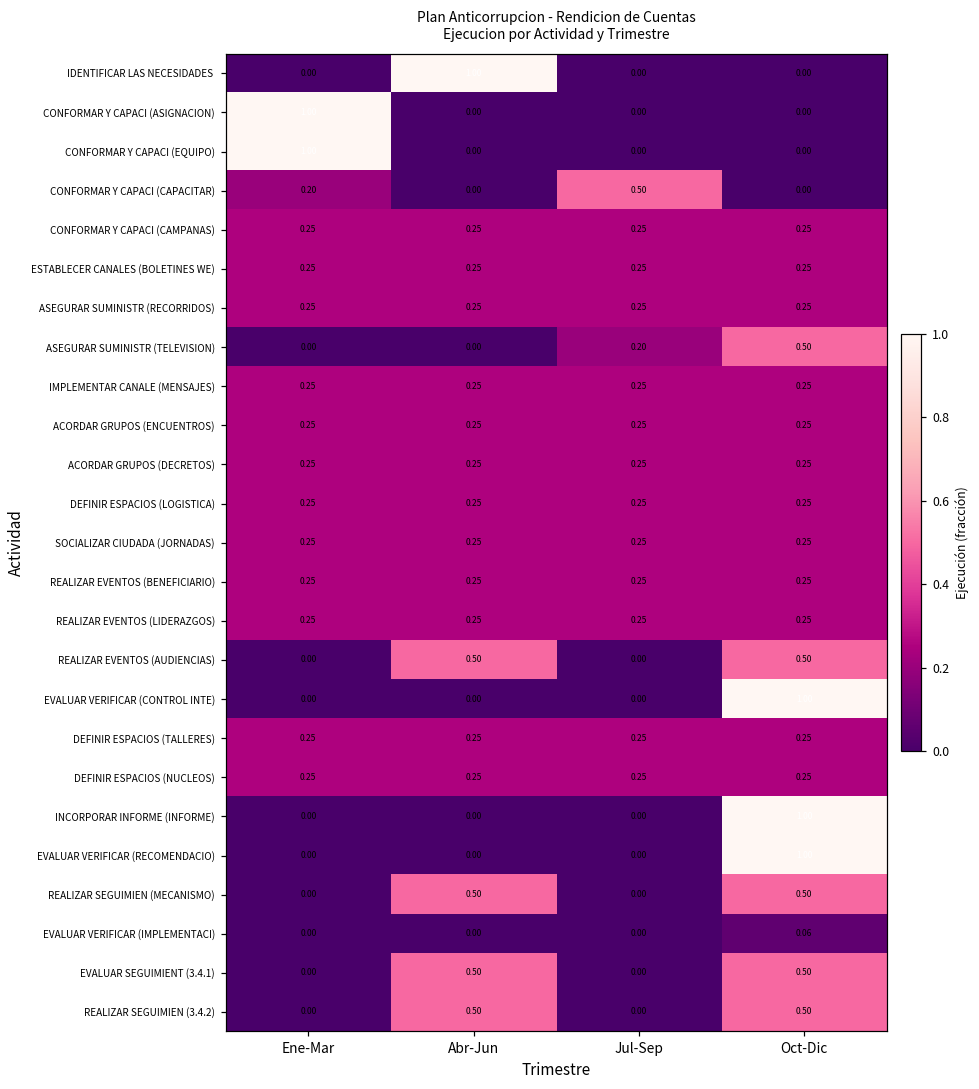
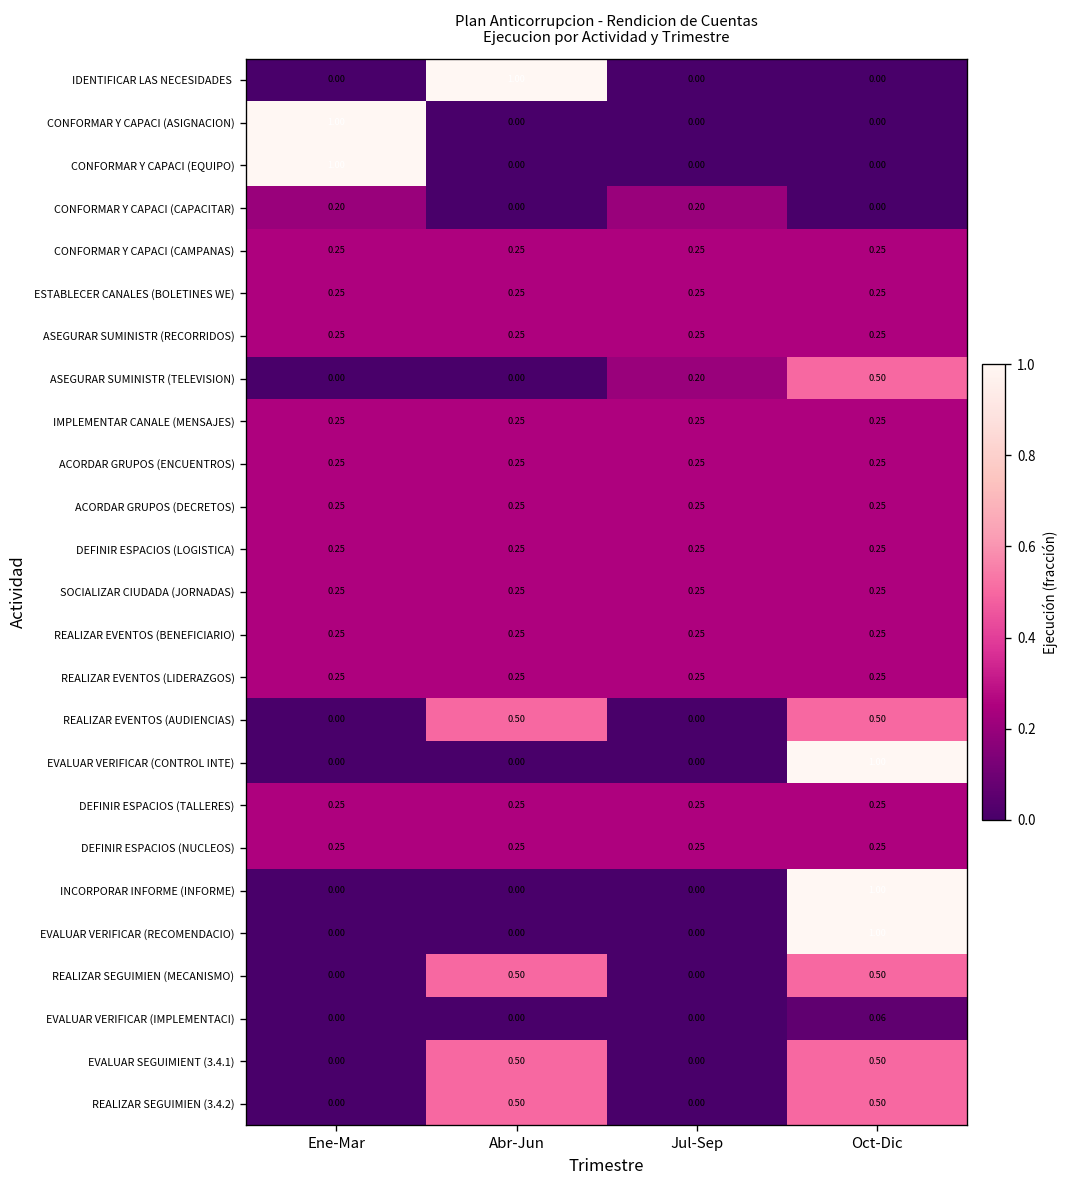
  {
    "IDENTIFICAR LAS NECESIDADES": {
      "Ene-Mar": 0.00,
      "Jul-Sep": 0.00,
      "Oct-Dic": 0.00
    },
    "CONFORMAR Y CAPACI (ASIGNACION)": {
      "Abr-Jun": 0.00,
      "Jul-Sep": 0.00,
      "Oct-Dic": 0.00
    },
    "CONFORMAR Y CAPACI (EQUIPO)": {
      "Abr-Jun": 0.00,
      "Jul-Sep": 0.00,
      "Oct-Dic": 0.00
    },
    "CONFORMAR Y CAPACI (CAPACITAR)": {
      "Ene-Mar": 0.20,
      "Abr-Jun": 0.00,
-     "Jul-Sep": 0.50,
+     "Jul-Sep": 0.20,
      "Oct-Dic": 0.00
    },
    "CONFORMAR Y CAPACI (CAMPANAS)": {
      "Ene-Mar": 0.25,
      "Abr-Jun": 0.25,
      "Jul-Sep": 0.25,
      "Oct-Dic": 0.25
    },
    "ESTABLECER CANALES (BOLETINES WE)": {
      "Ene-Mar": 0.25,
      "Abr-Jun": 0.25,
      "Jul-Sep": 0.25,
      "Oct-Dic": 0.25
    },
    "ASEGURAR SUMINISTR (RECORRIDOS)": {
      "Ene-Mar": 0.25,
      "Abr-Jun": 0.25,
      "Jul-Sep": 0.25,
      "Oct-Dic": 0.25
    },
    "ASEGURAR SUMINISTR (TELEVISION)": {
      "Ene-Mar": 0.00,
      "Abr-Jun": 0.00,
      "Jul-Sep": 0.20,
      "Oct-Dic": 0.50
    },
    "IMPLEMENTAR CANALE (MENSAJES)": {
      "Ene-Mar": 0.25,
      "Abr-Jun": 0.25,
      "Jul-Sep": 0.25,
      "Oct-Dic": 0.25
    },
    "ACORDAR GRUPOS (ENCUENTROS)": {
      "Ene-Mar": 0.25,
      "Abr-Jun": 0.25,
      "Jul-Sep": 0.25,
      "Oct-Dic": 0.25
    },
    "ACORDAR GRUPOS (DECRETOS)": {
      "Ene-Mar": 0.25,
      "Abr-Jun": 0.25,
      "Jul-Sep": 0.25,
      "Oct-Dic": 0.25
    },
    "DEFINIR ESPACIOS (LOGISTICA)": {
      "Ene-Mar": 0.25,
      "Abr-Jun": 0.25,
      "Jul-Sep": 0.25,
      "Oct-Dic": 0.25
    },
    "SOCIALIZAR CIUDADA (JORNADAS)": {
      "Ene-Mar": 0.25,
      "Abr-Jun": 0.25,
      "Jul-Sep": 0.25,
      "Oct-Dic": 0.25
    },
    "REALIZAR EVENTOS (BENEFICIARIO)": {
      "Ene-Mar": 0.25,
      "Abr-Jun": 0.25,
      "Jul-Sep": 0.25,
      "Oct-Dic": 0.25
    },
    "REALIZAR EVENTOS (LIDERAZGOS)": {
      "Ene-Mar": 0.25,
      "Abr-Jun": 0.25,
      "Jul-Sep": 0.25,
      "Oct-Dic": 0.25
    },
    "REALIZAR EVENTOS (AUDIENCIAS)": {
      "Ene-Mar": 0.00,
      "Abr-Jun": 0.50,
      "Jul-Sep": 0.00,
      "Oct-Dic": 0.50
    },
    "EVALUAR VERIFICAR (CONTROL INTE)": {
      "Ene-Mar": 0.00,
      "Abr-Jun": 0.00,
      "Jul-Sep": 0.00
    },
    "DEFINIR ESPACIOS (TALLERES)": {
      "Ene-Mar": 0.25,
      "Abr-Jun": 0.25,
      "Jul-Sep": 0.25,
      "Oct-Dic": 0.25
    },
    "DEFINIR ESPACIOS (NUCLEOS)": {
      "Ene-Mar": 0.25,
      "Abr-Jun": 0.25,
      "Jul-Sep": 0.25,
      "Oct-Dic": 0.25
    },
    "INCORPORAR INFORME (INFORME)": {
      "Ene-Mar": 0.00,
      "Abr-Jun": 0.00,
      "Jul-Sep": 0.00
    },
    "EVALUAR VERIFICAR (RECOMENDACIO)": {
      "Ene-Mar": 0.00,
      "Abr-Jun": 0.00,
      "Jul-Sep": 0.00
    },
    "REALIZAR SEGUIMIEN (MECANISMO)": {
      "Ene-Mar": 0.00,
      "Abr-Jun": 0.50,
      "Jul-Sep": 0.00,
      "Oct-Dic": 0.50
    },
    "EVALUAR VERIFICAR (IMPLEMENTACI)": {
      "Ene-Mar": 0.00,
      "Abr-Jun": 0.00,
      "Jul-Sep": 0.00,
      "Oct-Dic": 0.06
    },
    "EVALUAR SEGUIMIENT (3.4.1)": {
      "Ene-Mar": 0.00,
      "Abr-Jun": 0.50,
      "Jul-Sep": 0.00,
      "Oct-Dic": 0.50
    },
    "REALIZAR SEGUIMIEN (3.4.2)": {
      "Ene-Mar": 0.00,
      "Abr-Jun": 0.50,
      "Jul-Sep": 0.00,
      "Oct-Dic": 0.50
    }
  }
